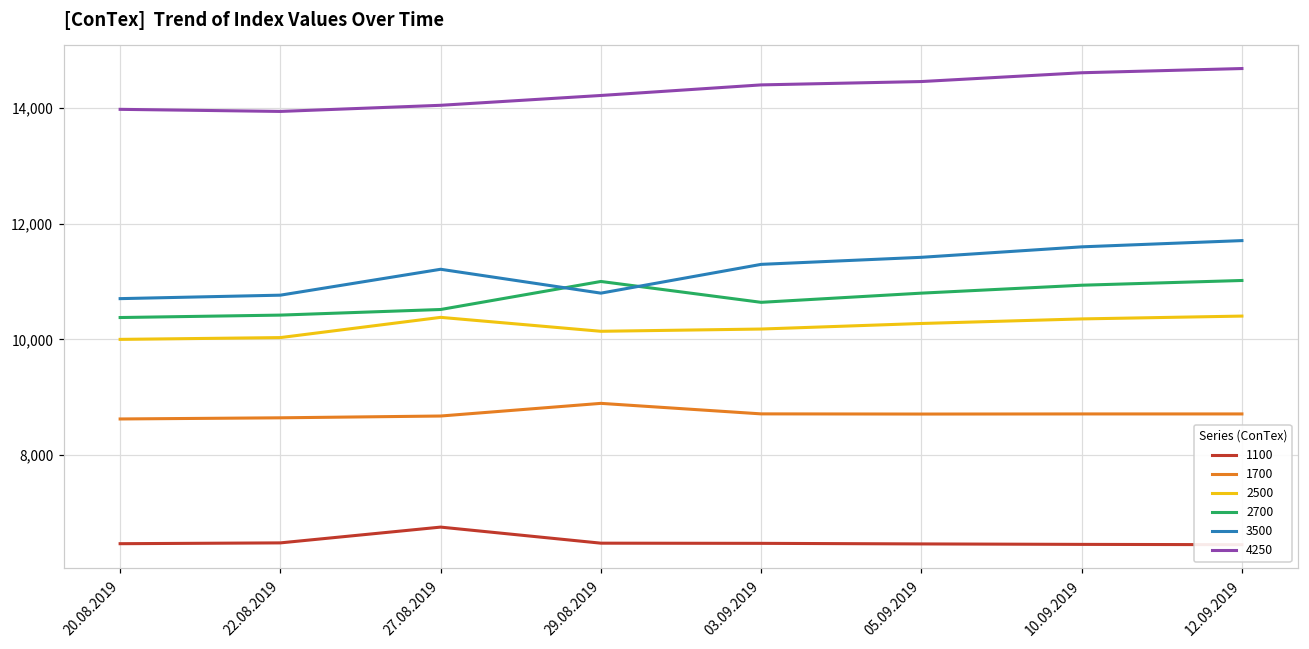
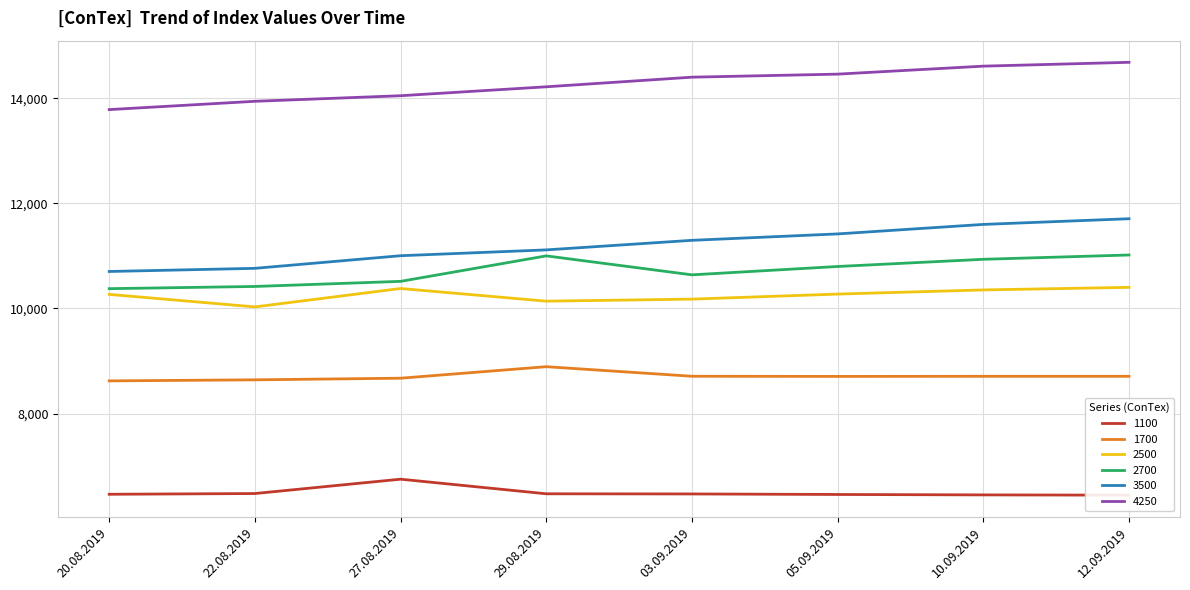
  {
    "1100": {
      "20.08.2019": "6,500",
      "22.08.2019": "6,500",
      "27.08.2019": "6,800",
      "29.08.2019": "6,500",
      "03.09.2019": "6,500",
      "05.09.2019": "6,500",
      "10.09.2019": "6,500"
    },
    "1700": {
      "20.08.2019": "8,600",
      "22.08.2019": "8,600",
      "27.08.2019": "8,700",
      "29.08.2019": "8,900",
      "03.09.2019": "8,700",
      "05.09.2019": "8,700",
      "10.09.2019": "8,700",
      "12.09.2019": "8,700"
    },
    "2500": {
-     "20.08.2019": "10,000",
+     "20.08.2019": "10,300",
      "22.08.2019": "10,000",
      "27.08.2019": "10,400",
      "29.08.2019": "10,100",
      "03.09.2019": "10,200",
      "05.09.2019": "10,300",
      "10.09.2019": "10,400",
      "12.09.2019": "10,400"
    },
    "2700": {
      "20.08.2019": "10,400",
      "22.08.2019": "10,400",
      "27.08.2019": "10,500",
      "29.08.2019": "11,000",
      "03.09.2019": "10,600",
      "05.09.2019": "10,800",
      "10.09.2019": "10,900",
      "12.09.2019": "11,000"
    },
    "3500": {
      "20.08.2019": "10,700",
      "22.08.2019": "10,800",
-     "27.08.2019": "11,200",
-     "29.08.2019": "10,800",
+     "27.08.2019": "11,000",
+     "29.08.2019": "11,100",
      "03.09.2019": "11,300",
      "05.09.2019": "11,400",
      "10.09.2019": "11,600",
      "12.09.2019": "11,700"
    },
    "4250": {
-     "20.08.2019": "14,000",
+     "20.08.2019": "13,800",
      "22.08.2019": "13,900",
      "27.08.2019": "14,000",
      "29.08.2019": "14,200",
      "03.09.2019": "14,400",
      "05.09.2019": "14,500",
      "10.09.2019": "14,600",
      "12.09.2019": "14,700"
    }
  }
